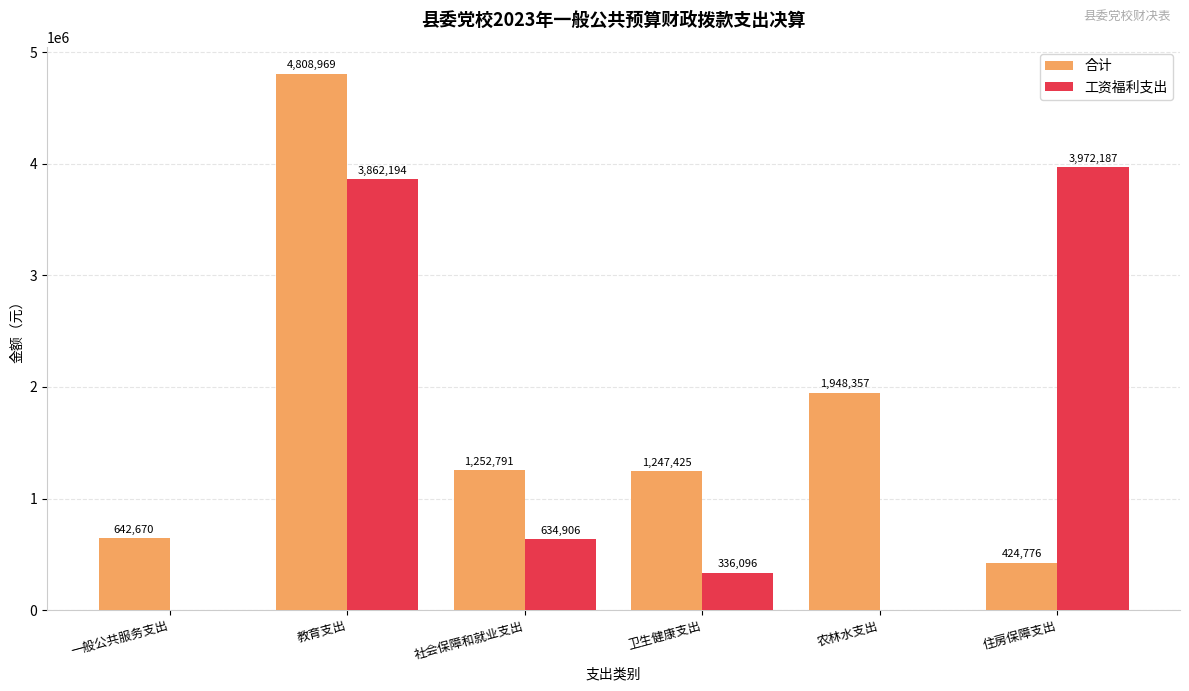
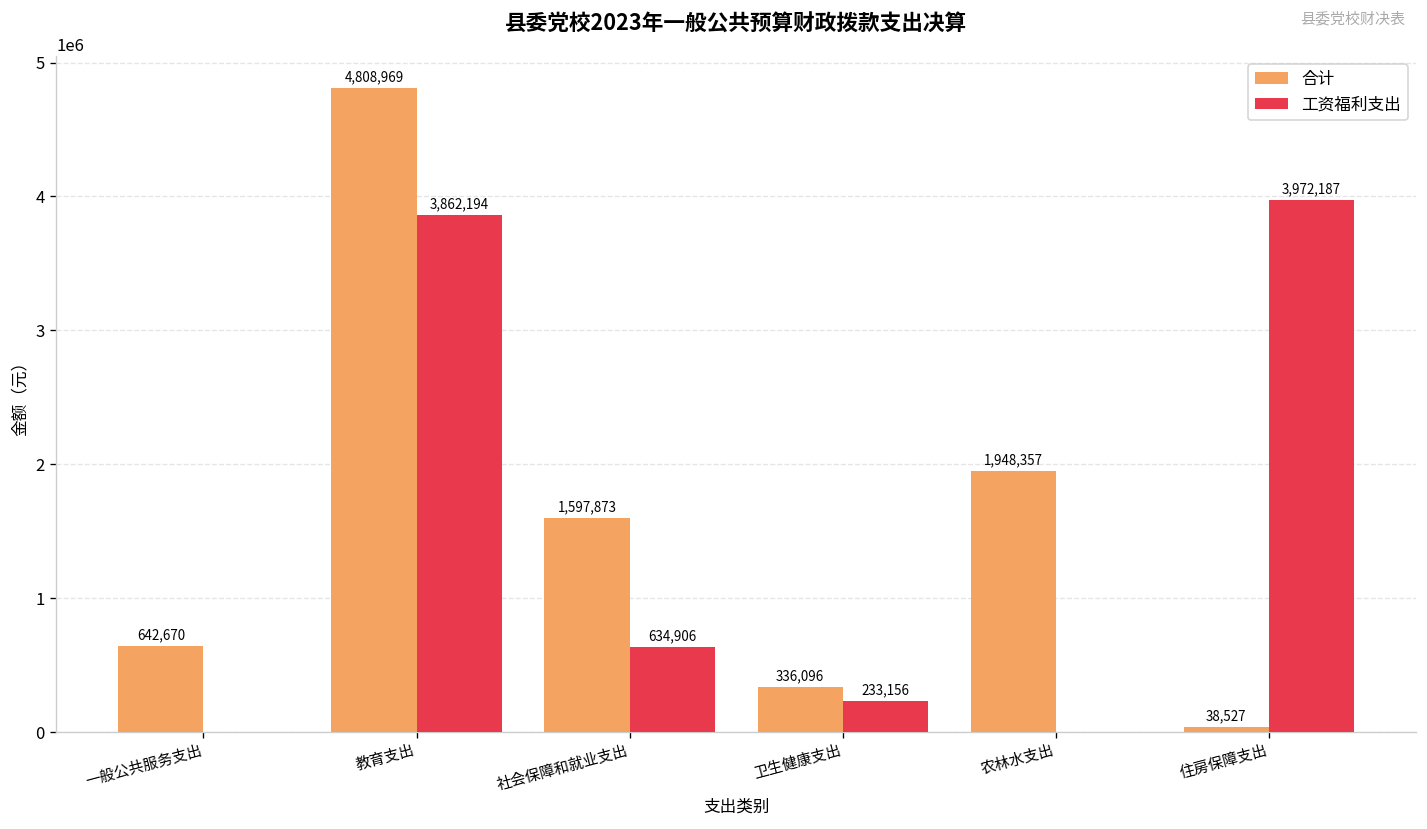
  {
    "合计": {
      "一般公共服务支出": "642,670",
      "教育支出": "4,808,969",
-     "社会保障和就业支出": "1,252,791",
-     "卫生健康支出": "1,247,425",
+     "社会保障和就业支出": "1,597,873",
+     "卫生健康支出": "336,096",
      "农林水支出": "1,948,357",
-     "住房保障支出": "424,776"
+     "住房保障支出": "38,527"
    },
    "工资福利支出": {
      "教育支出": "3,862,194",
      "社会保障和就业支出": "634,906",
-     "卫生健康支出": "336,096",
+     "卫生健康支出": "233,156",
      "住房保障支出": "3,972,187"
    }
  }
